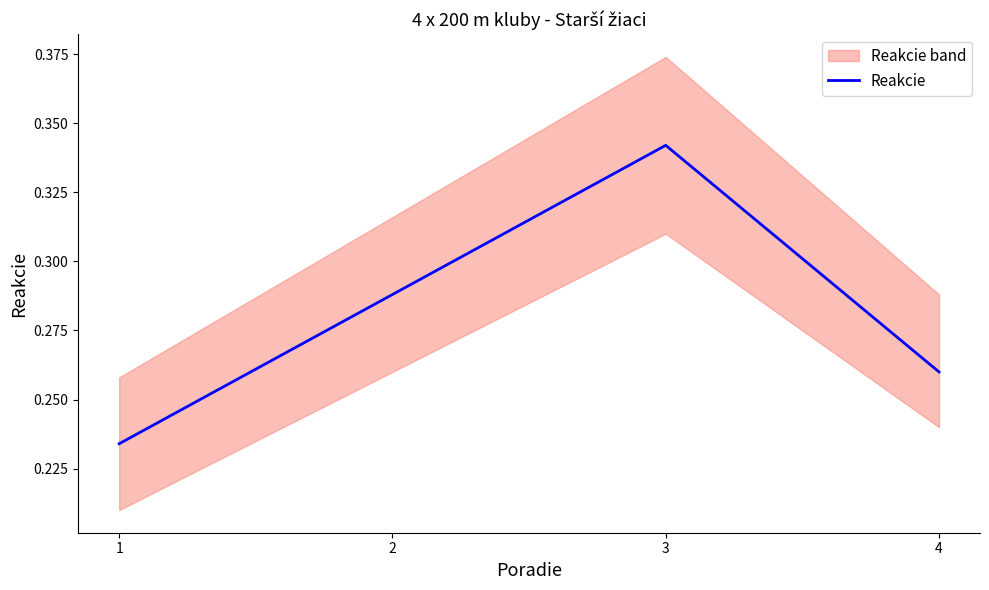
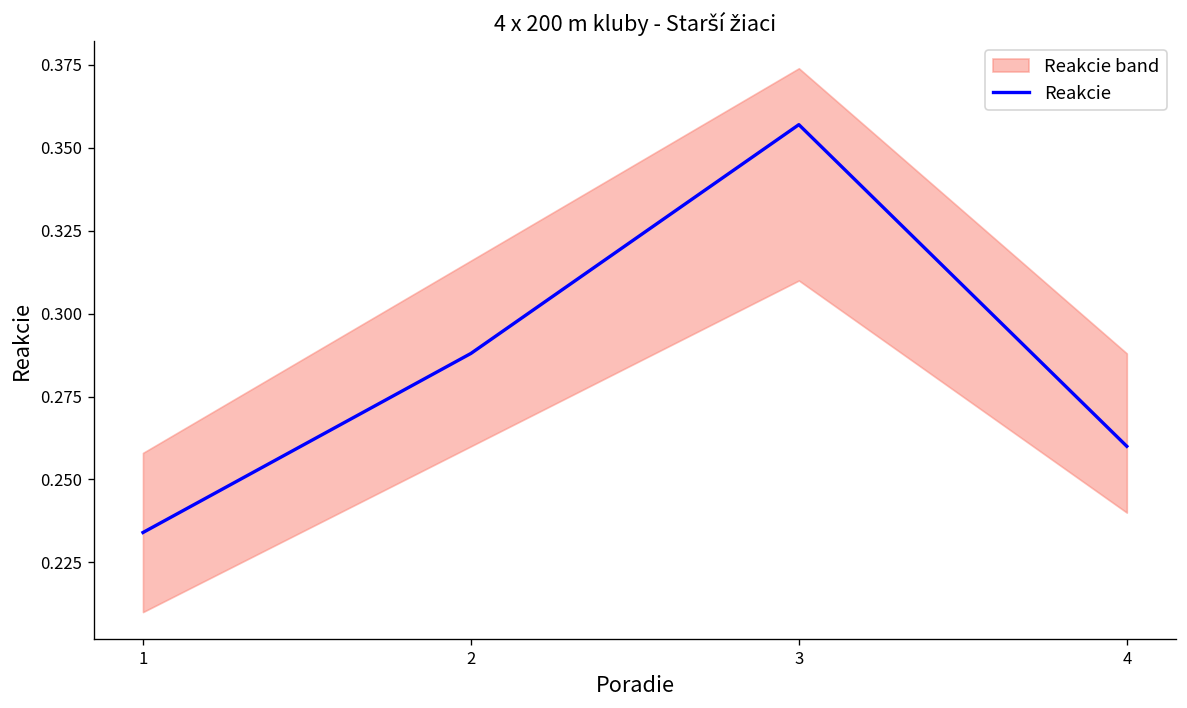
  {
    "Reakcie": {
      "1": 0.234,
      "2": 0.288,
-     "3": 0.342,
+     "3": 0.357,
      "4": 0.260
    }
  }
